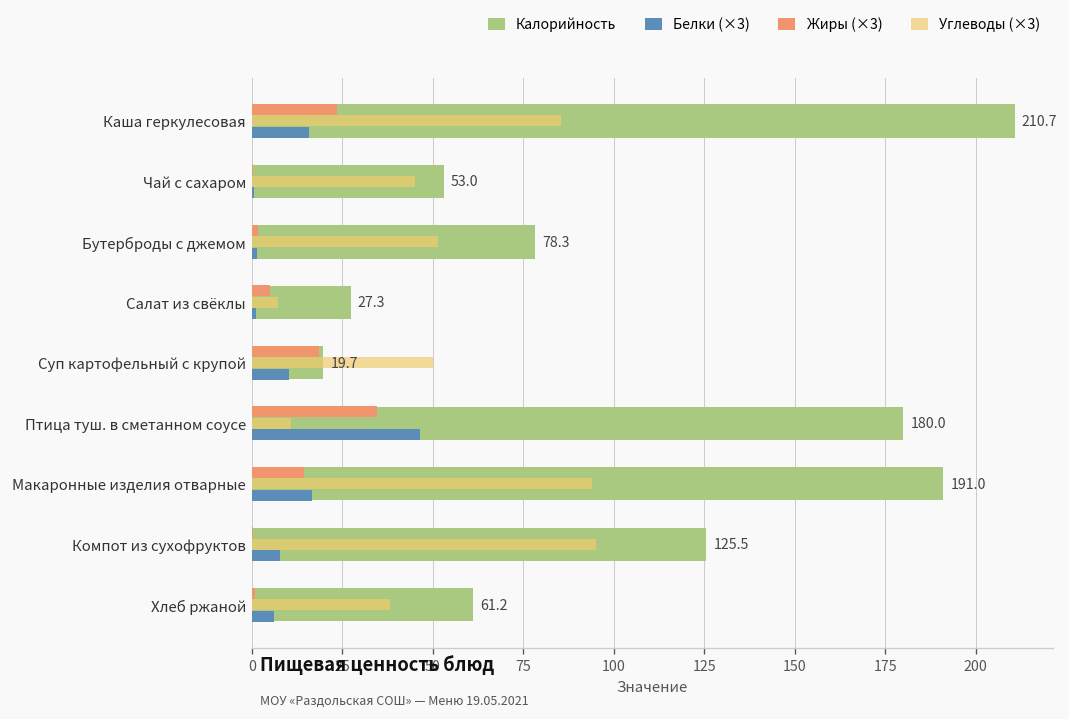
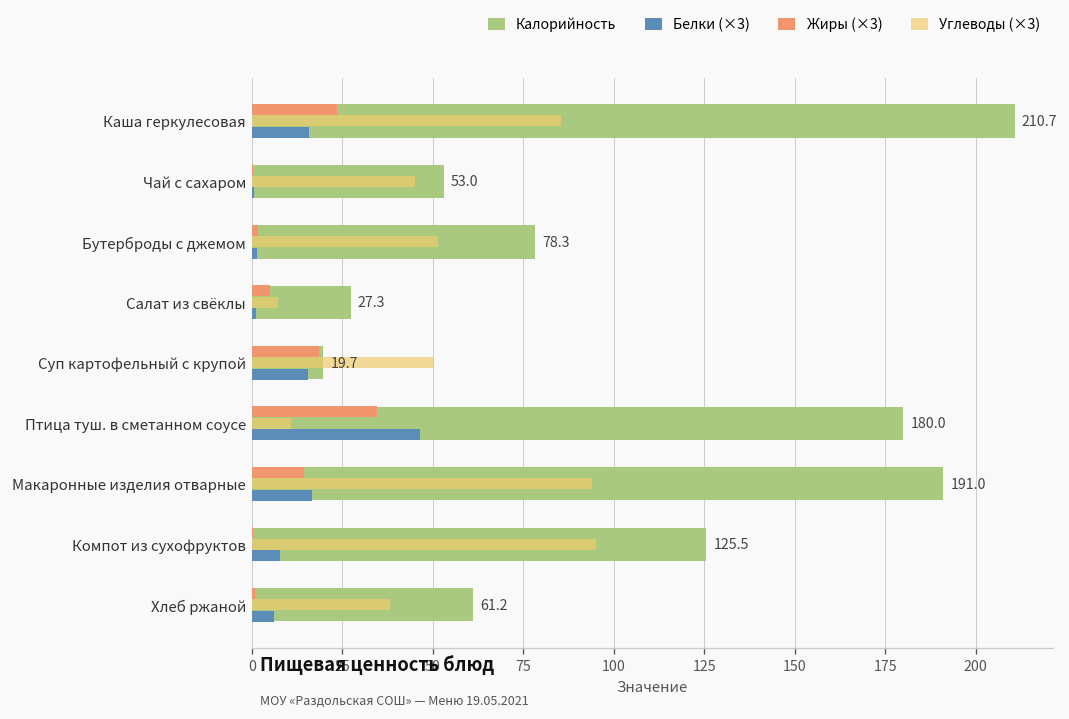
  {
    "Калорийность": {
      "Каша геркулесовая": 210.7,
      "Чай с сахаром": 53.0,
      "Бутерброды с джемом": 78.3,
      "Салат из свёклы": 27.3,
      "Птица туш. в сметанном соусе": 180.0,
      "Макаронные изделия отварные": 191.0,
      "Компот из сухофруктов": 125.5,
      "Хлеб ржаной": 61.2
    },
    "Белки (×3)": {
-     "Суп картофельный с крупой": 10
+     "Суп картофельный с крупой": 16
    }
  }
